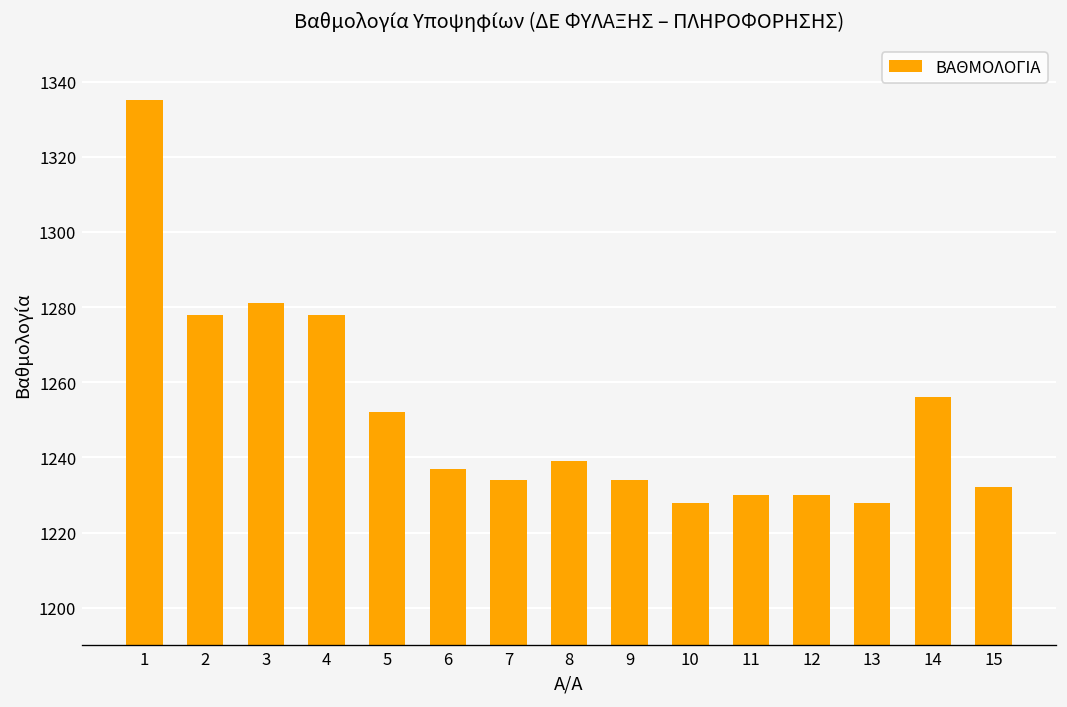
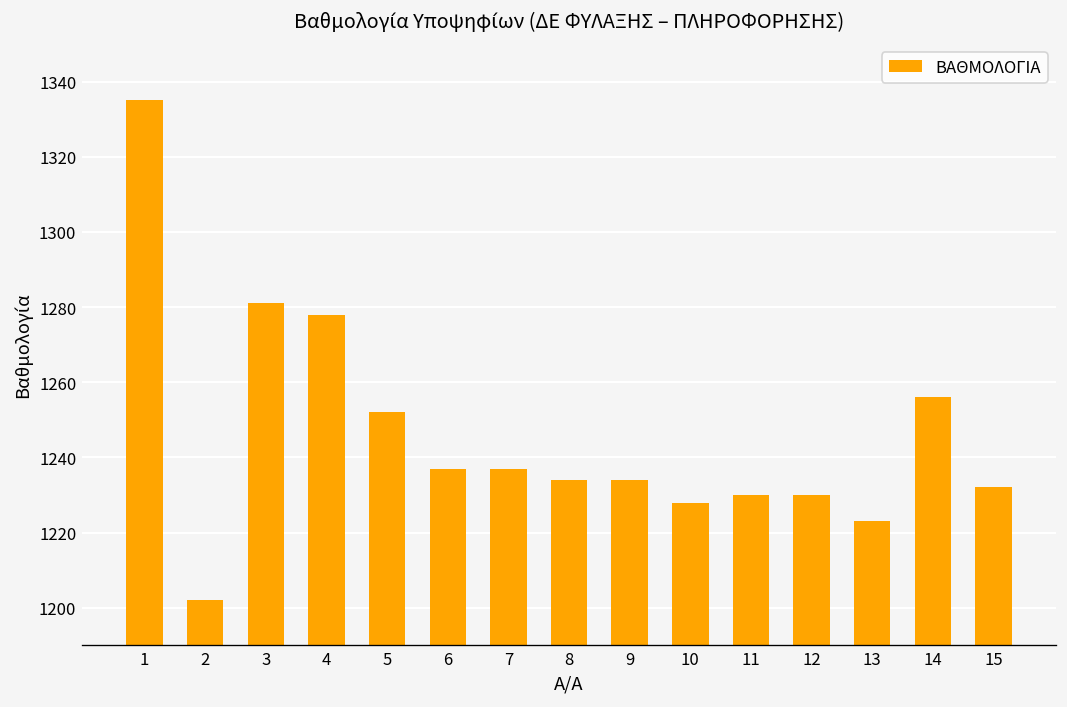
  {
    "1": 1335,
-   "2": 1278,
+   "2": 1202,
    "3": 1281,
    "4": 1278,
    "5": 1252,
    "6": 1237,
-   "7": 1234,
-   "8": 1239,
+   "7": 1237,
+   "8": 1234,
    "9": 1234,
    "10": 1228,
    "11": 1230,
    "12": 1230,
-   "13": 1228,
+   "13": 1223,
    "14": 1256,
    "15": 1232
  }
